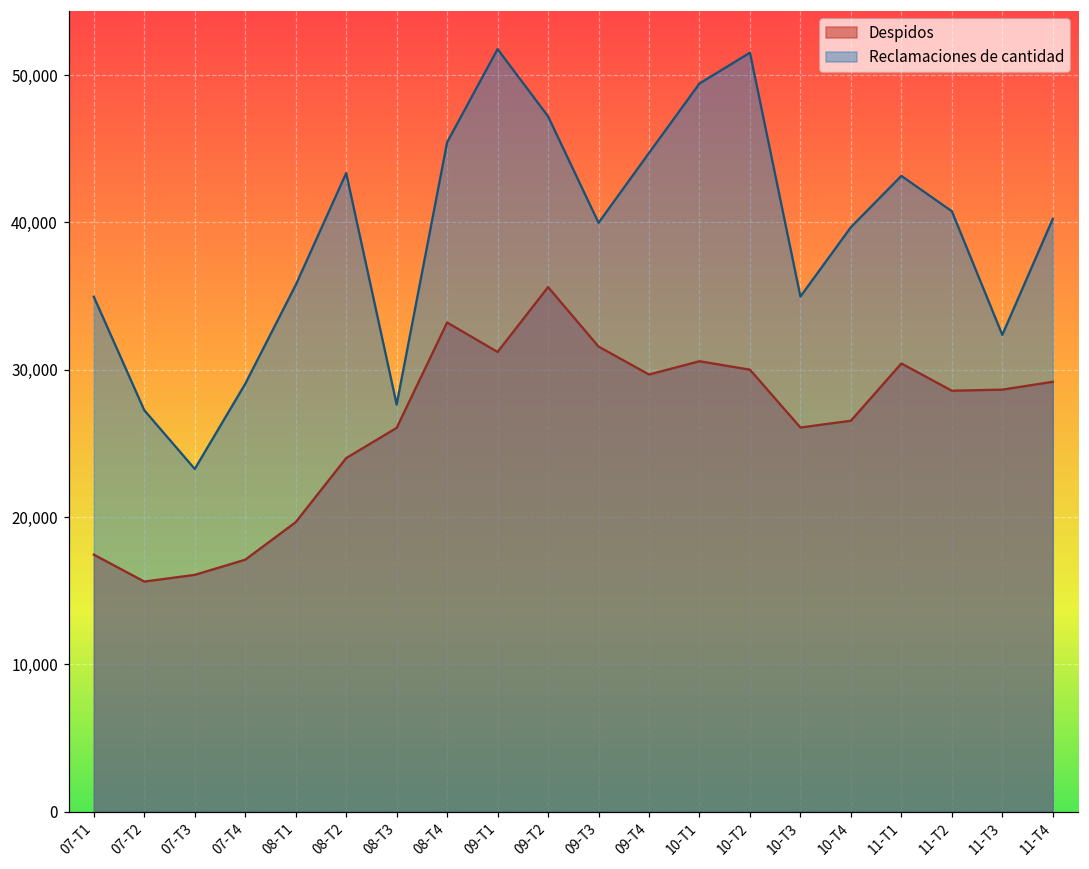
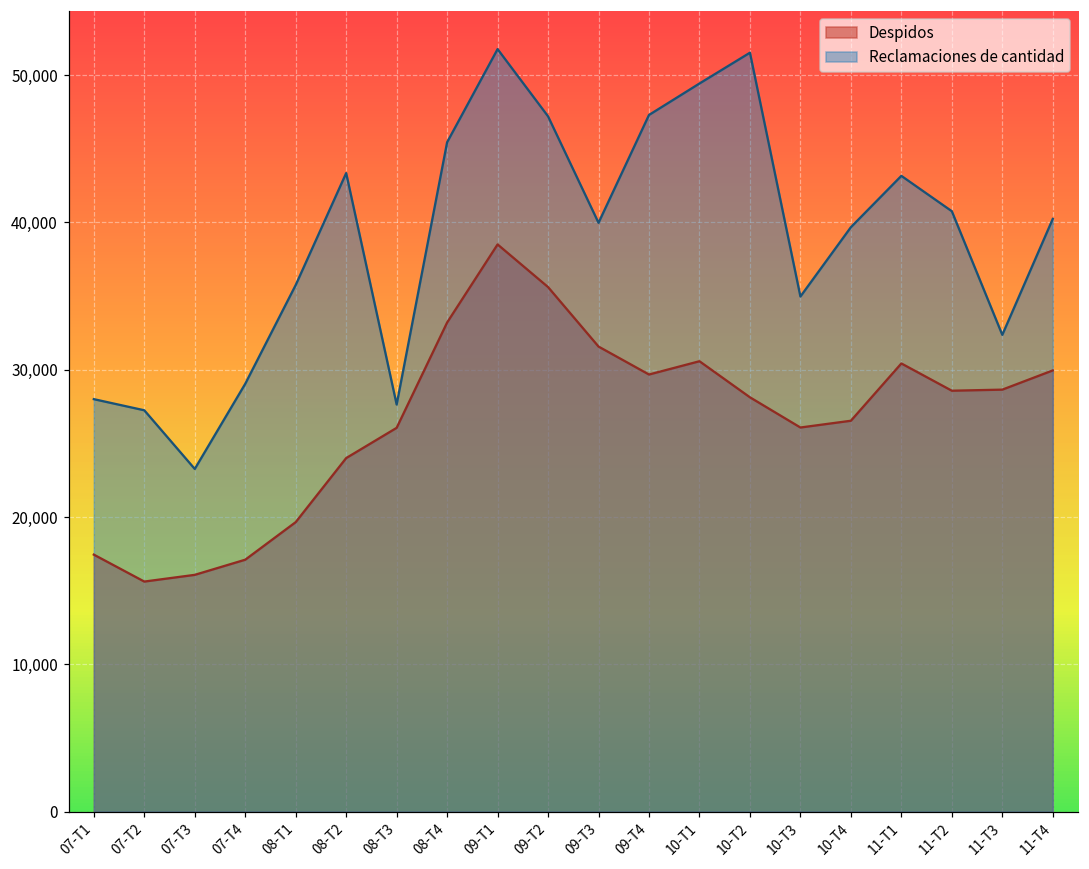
  {
    "Despidos": {
      "07-T1": "17,400",
      "07-T2": "15,600",
      "07-T3": "16,100",
      "07-T4": "17,100",
      "08-T1": "19,700",
      "08-T2": "24,000",
      "08-T3": "26,100",
      "08-T4": "33,200",
-     "09-T1": "31,200",
+     "09-T1": "38,500",
      "09-T2": "35,600",
      "09-T3": "31,600",
      "09-T4": "29,700",
      "10-T1": "30,600",
-     "10-T2": "30,000",
+     "10-T2": "28,100",
      "10-T3": "26,100",
      "10-T4": "26,500",
      "11-T1": "30,400",
      "11-T2": "28,600",
      "11-T3": "28,700",
-     "11-T4": "29,200"
+     "11-T4": "30,000"
    },
    "Reclamaciones de cantidad": {
-     "07-T1": "35,000",
+     "07-T1": "28,000",
      "07-T2": "27,300",
      "07-T3": "23,300",
      "07-T4": "29,000",
      "08-T1": "35,800",
      "08-T2": "43,400",
      "08-T3": "27,600",
      "08-T4": "45,400",
      "09-T1": "51,800",
      "09-T2": "47,200",
      "09-T3": "40,000",
-     "09-T4": "44,700",
+     "09-T4": "47,300",
      "10-T1": "49,400",
      "10-T2": "51,500",
      "10-T3": "35,000",
      "10-T4": "39,700",
      "11-T1": "43,200",
      "11-T2": "40,800",
      "11-T3": "32,400",
      "11-T4": "40,200"
    }
  }
